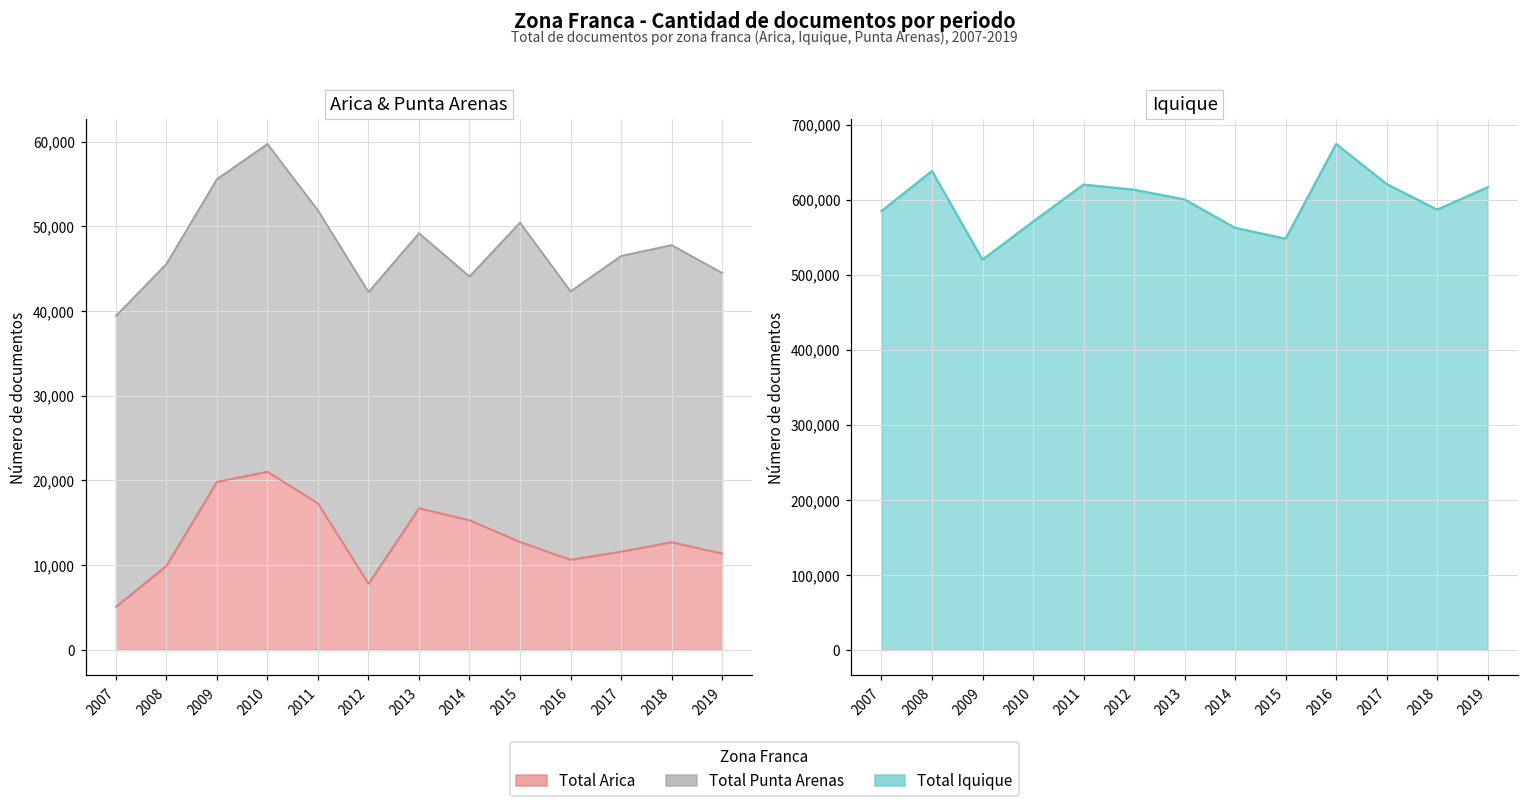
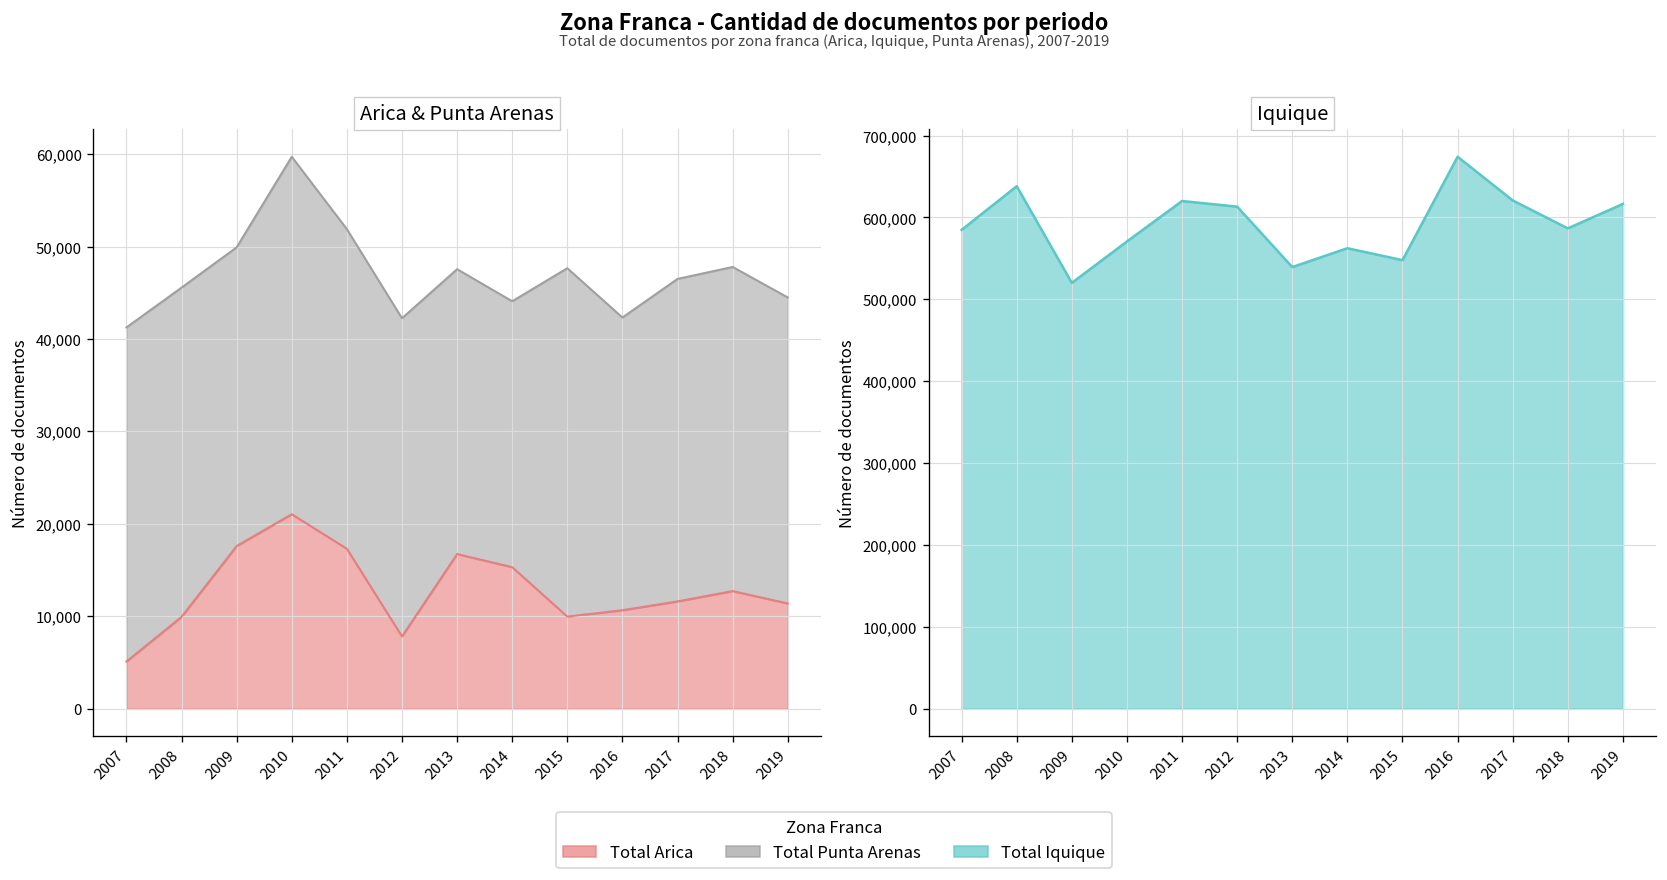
  {
    "Arica & Punta Arenas": {
      "Total Arica": {
        "2007": "5,000",
        "2008": "10,000",
-       "2009": "20,000",
+       "2009": "18,000",
        "2010": "21,000",
        "2011": "17,000",
        "2012": "8,000",
        "2013": "17,000",
        "2014": "15,000",
-       "2015": "13,000",
+       "2015": "10,000",
        "2016": "11,000",
        "2017": "12,000",
        "2018": "13,000",
        "2019": "11,000"
      },
      "Total Punta Arenas": {
-       "2007": "34,000",
+       "2007": "36,000",
        "2008": "36,000",
-       "2009": "36,000",
+       "2009": "32,000",
        "2010": "39,000",
        "2011": "35,000",
        "2012": "34,000",
-       "2013": "32,000",
+       "2013": "31,000",
        "2014": "29,000",
        "2015": "38,000",
        "2016": "32,000",
        "2017": "35,000",
        "2018": "35,000",
        "2019": "33,000"
      }
    },
    "Iquique": {
      "2007": "580,000",
      "2008": "640,000",
      "2009": "520,000",
      "2010": "570,000",
      "2011": "620,000",
      "2012": "610,000",
-     "2013": "600,000",
+     "2013": "540,000",
      "2014": "560,000",
      "2015": "550,000",
      "2016": "670,000",
      "2017": "620,000",
      "2018": "590,000",
      "2019": "620,000"
    }
  }
